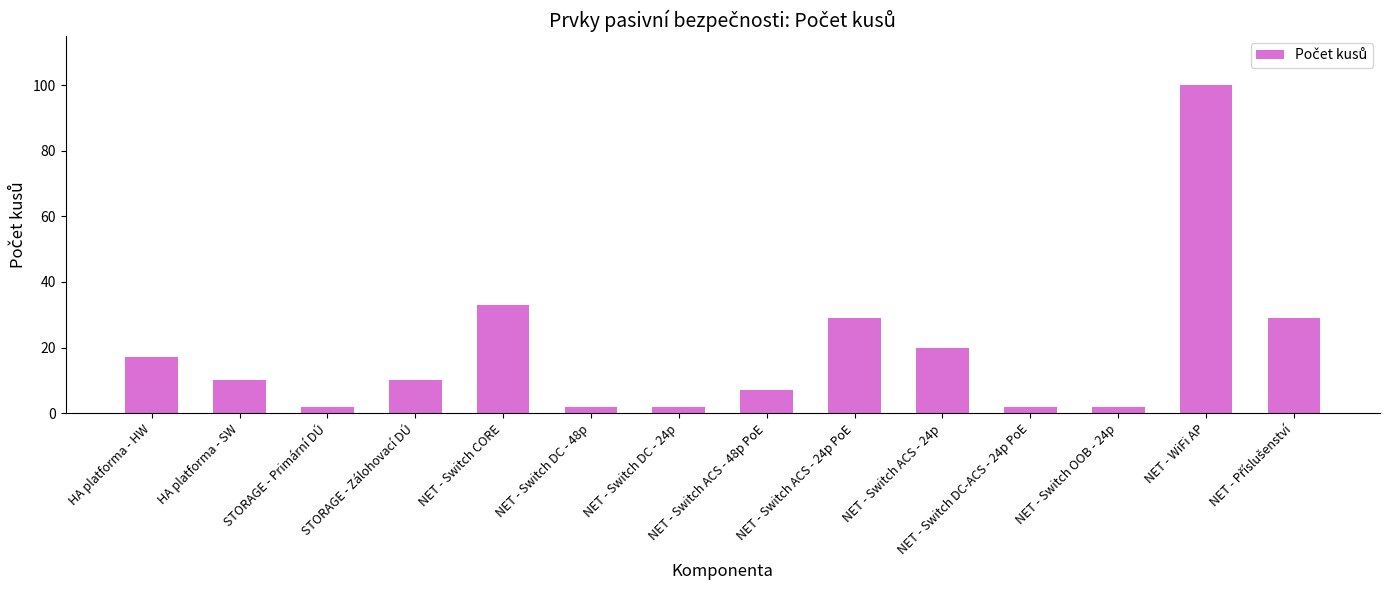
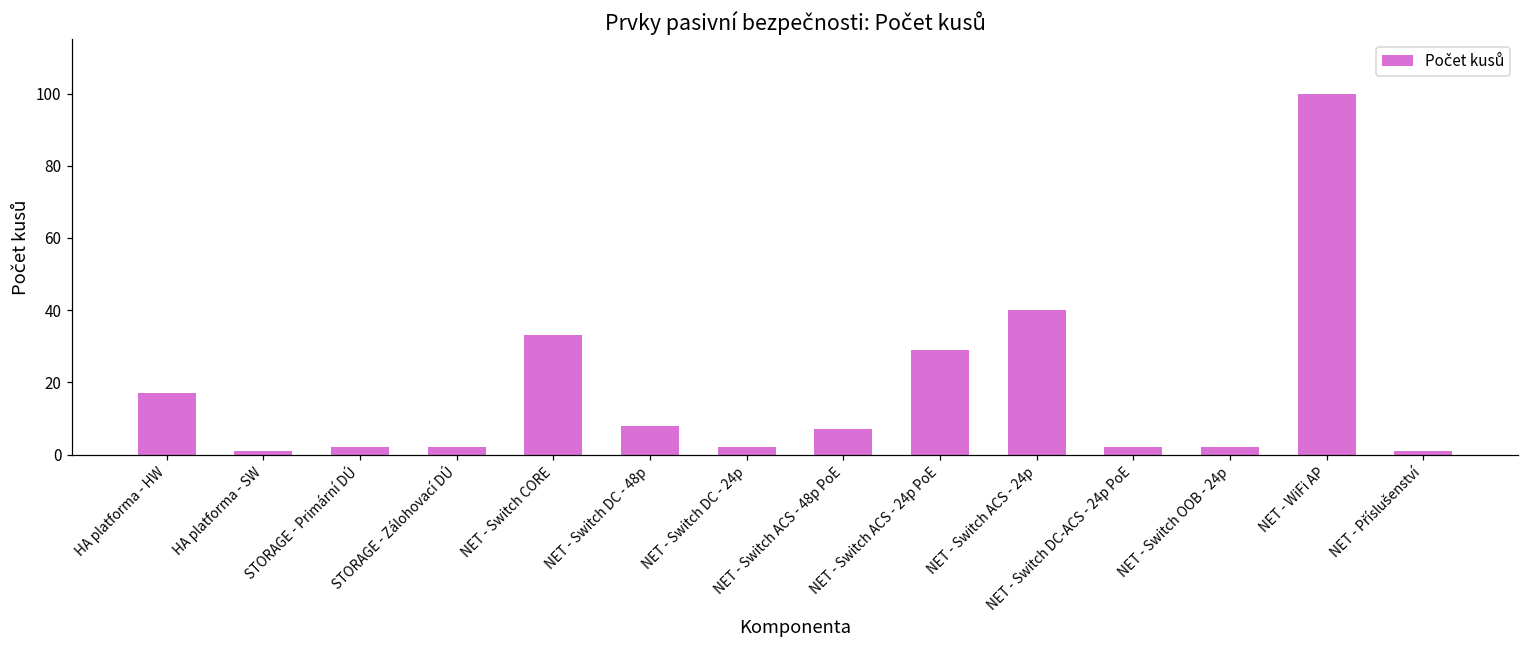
  {
    "HA platforma - HW": 17,
-   "HA platforma - SW": 10,
+   "HA platforma - SW": 1,
    "STORAGE - Primární DÚ": 2,
-   "STORAGE - Zálohovací DÚ": 10,
+   "STORAGE - Zálohovací DÚ": 2,
    "NET - Switch CORE": 33,
-   "NET - Switch DC - 48p": 2,
+   "NET - Switch DC - 48p": 8,
    "NET - Switch DC - 24p": 2,
    "NET - Switch ACS - 48p PoE": 7,
    "NET - Switch ACS - 24p PoE": 29,
-   "NET - Switch ACS - 24p": 20,
+   "NET - Switch ACS - 24p": 40,
    "NET - Switch DC-ACS - 24p PoE": 2,
    "NET - Switch OOB - 24p": 2,
    "NET - WiFi AP": 100,
-   "NET - Příslušenství": 29
+   "NET - Příslušenství": 1
  }
